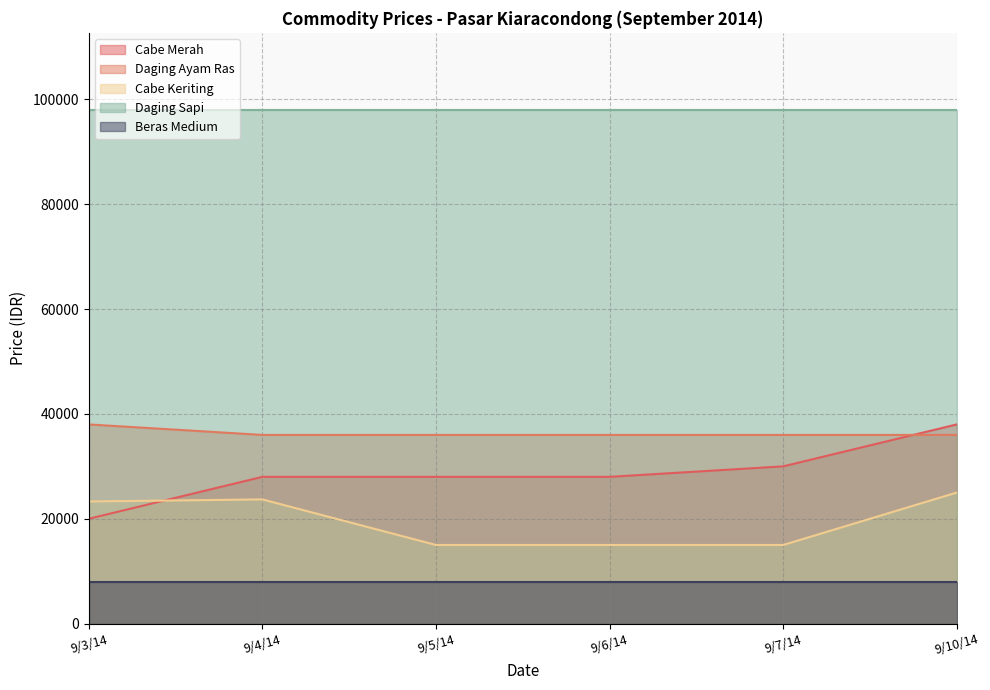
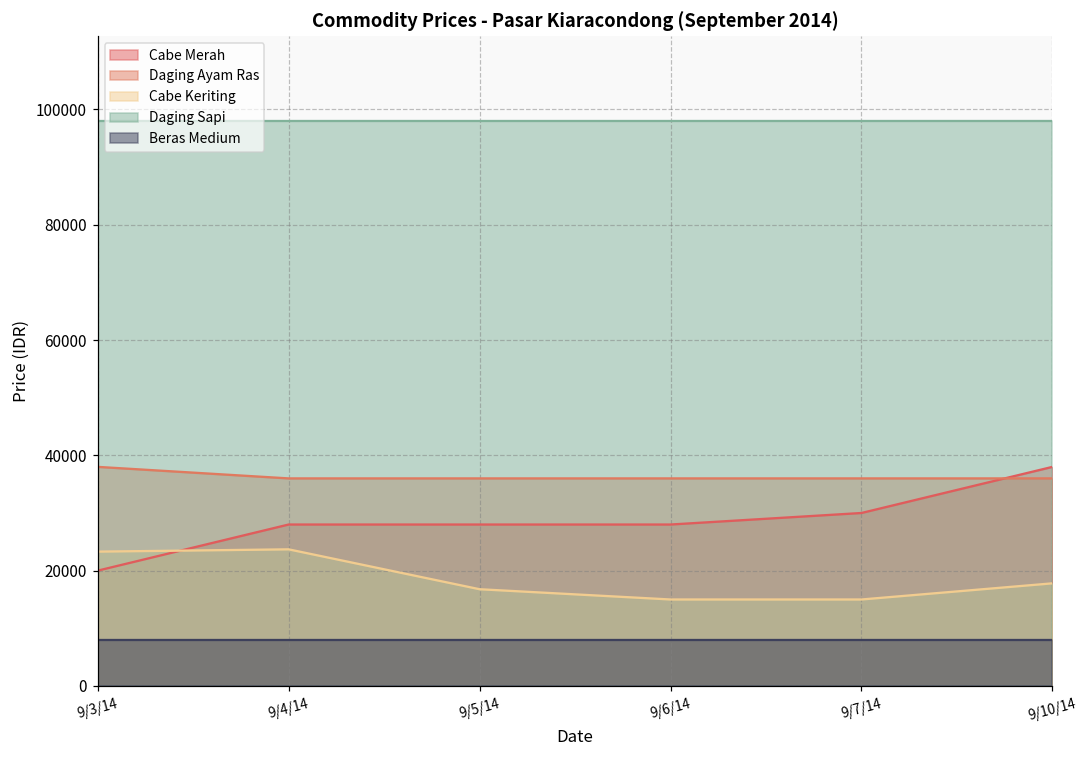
  {
    "Cabe Keriting": {
      "9/3/14": 23000,
      "9/4/14": 24000,
-     "9/5/14": 15000,
+     "9/5/14": 17000,
      "9/6/14": 15000,
      "9/7/14": 15000,
-     "9/10/14": 25000
+     "9/10/14": 18000
    },
    "Daging Sapi": {
      "9/3/14": 98000,
      "9/4/14": 98000,
      "9/5/14": 98000,
      "9/6/14": 98000,
      "9/7/14": 98000,
      "9/10/14": 98000
    },
    "Beras Medium": {
      "9/3/14": 8000,
      "9/4/14": 8000,
      "9/5/14": 8000,
      "9/6/14": 8000,
      "9/7/14": 8000,
      "9/10/14": 8000
    }
  }
